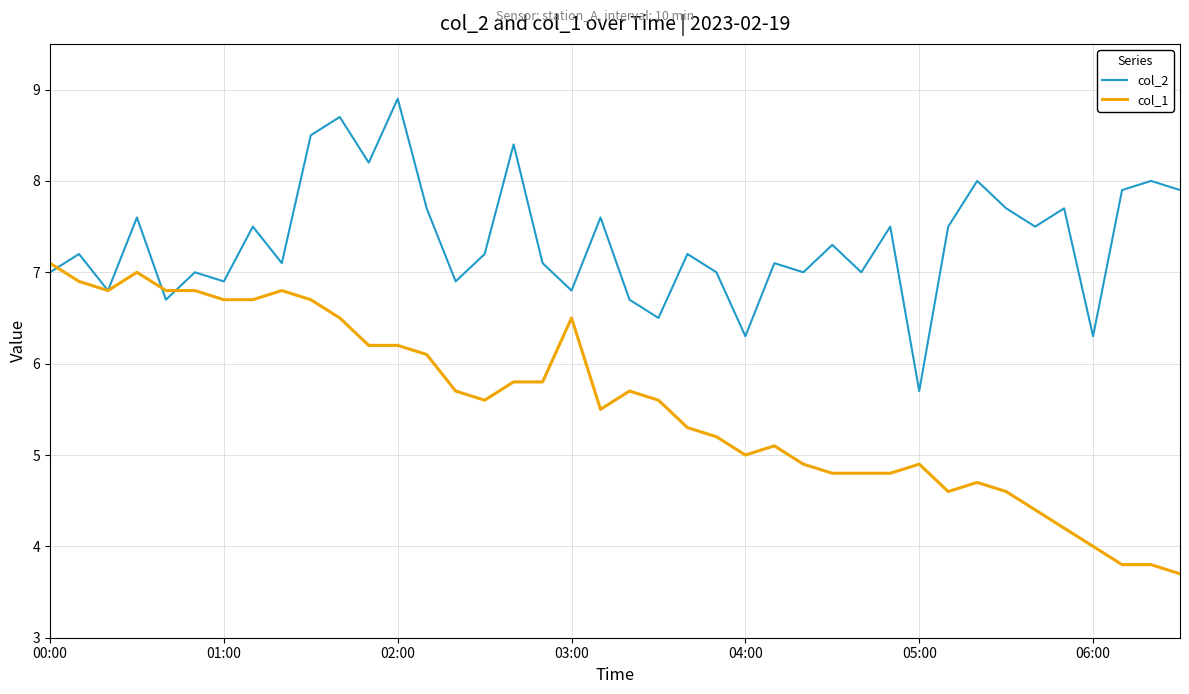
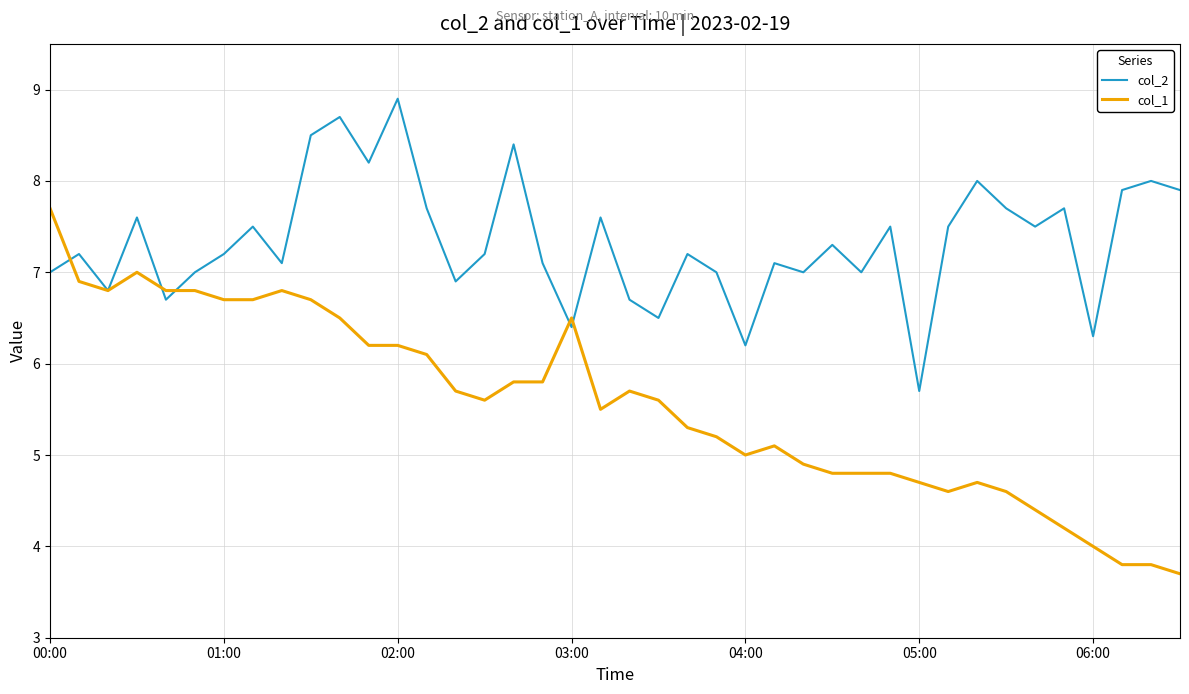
  {
    "col_2": {
      "00:00": 7.0,
-     "01:00": 6.9,
+     "01:00": 7.2,
      "02:00": 8.9,
-     "03:00": 6.8,
-     "04:00": 6.3,
+     "03:00": 6.4,
+     "04:00": 6.2,
      "05:00": 5.7,
      "06:00": 6.3
    },
    "col_1": {
-     "00:00": 7.1,
+     "00:00": 7.7,
      "01:00": 6.7,
      "02:00": 6.2,
      "03:00": 6.5,
      "04:00": 5.0,
-     "05:00": 4.9,
+     "05:00": 4.7,
      "06:00": 4.0
    }
  }
